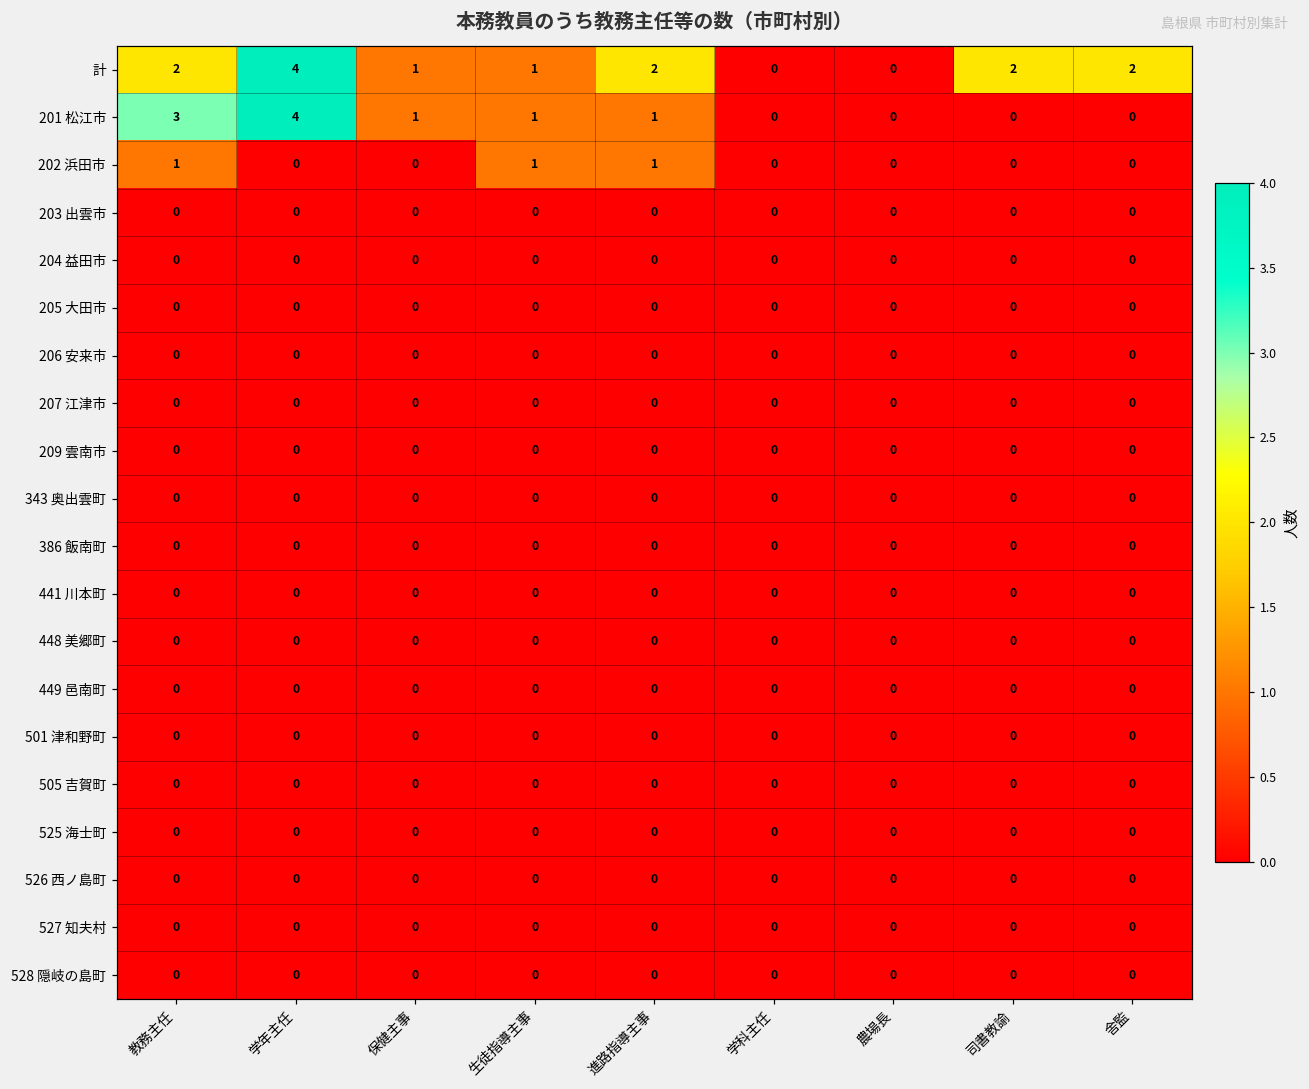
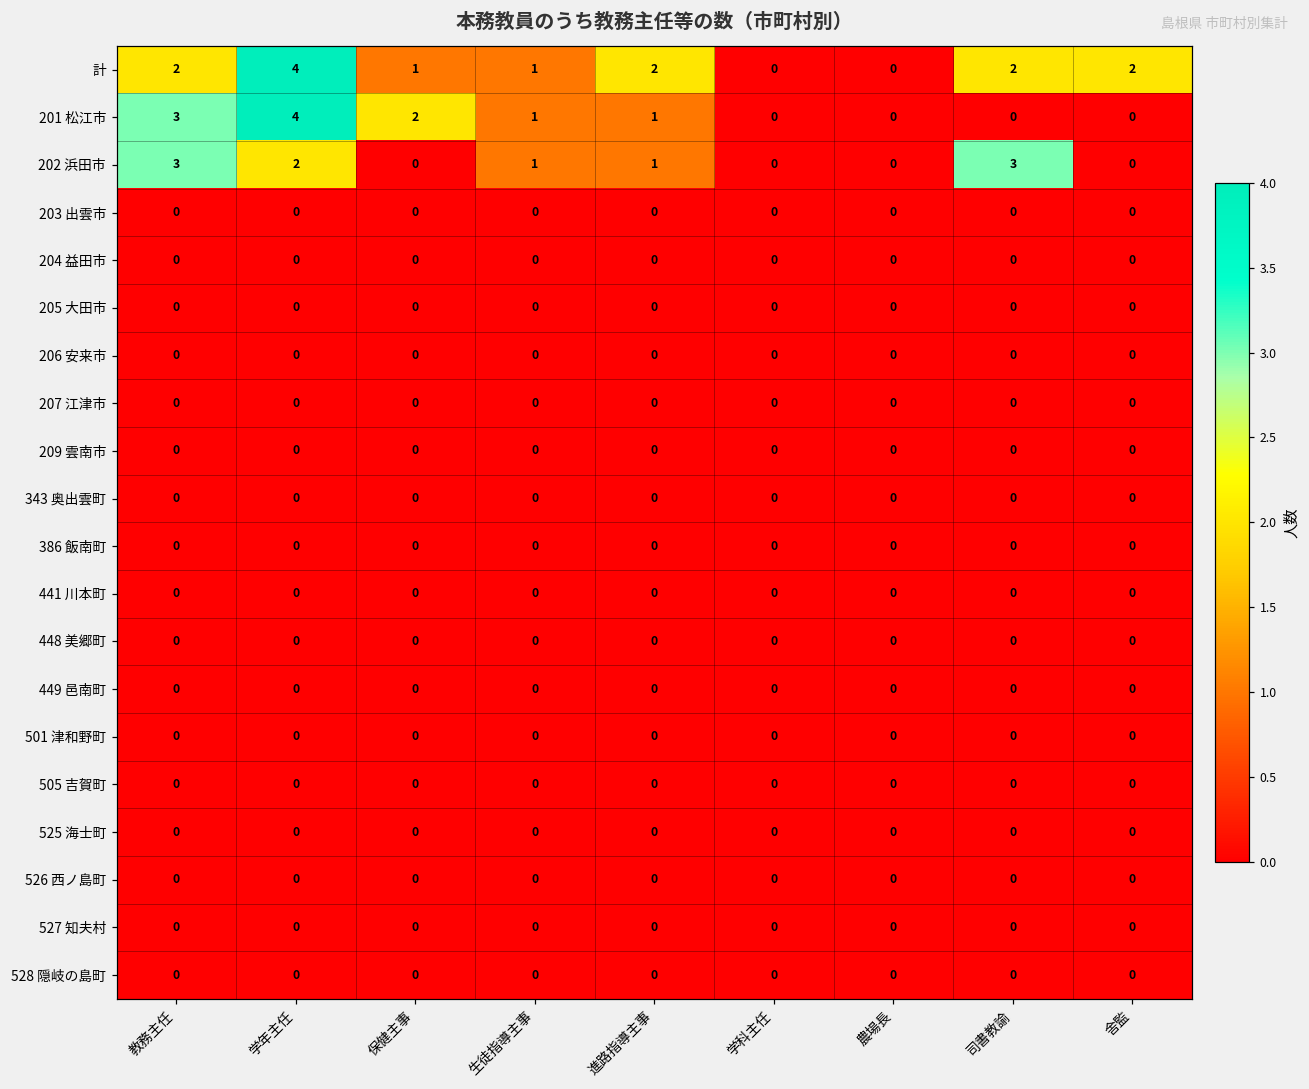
  {
    "計": {
      "教務主任": 2,
      "学年主任": 4,
      "保健主事": 1,
      "生徒指導主事": 1,
      "進路指導主事": 2,
      "学科主任": 0,
      "農場長": 0,
      "司書教諭": 2,
      "舎監": 2
    },
    "201 松江市": {
      "教務主任": 3,
      "学年主任": 4,
-     "保健主事": 1,
+     "保健主事": 2,
      "生徒指導主事": 1,
      "進路指導主事": 1,
      "学科主任": 0,
      "農場長": 0,
      "司書教諭": 0,
      "舎監": 0
    },
    "202 浜田市": {
-     "教務主任": 1,
-     "学年主任": 0,
+     "教務主任": 3,
+     "学年主任": 2,
      "保健主事": 0,
      "生徒指導主事": 1,
      "進路指導主事": 1,
      "学科主任": 0,
      "農場長": 0,
-     "司書教諭": 0,
+     "司書教諭": 3,
      "舎監": 0
    },
    "203 出雲市": {
      "教務主任": 0,
      "学年主任": 0,
      "保健主事": 0,
      "生徒指導主事": 0,
      "進路指導主事": 0,
      "学科主任": 0,
      "農場長": 0,
      "司書教諭": 0,
      "舎監": 0
    },
    "204 益田市": {
      "教務主任": 0,
      "学年主任": 0,
      "保健主事": 0,
      "生徒指導主事": 0,
      "進路指導主事": 0,
      "学科主任": 0,
      "農場長": 0,
      "司書教諭": 0,
      "舎監": 0
    },
    "205 大田市": {
      "教務主任": 0,
      "学年主任": 0,
      "保健主事": 0,
      "生徒指導主事": 0,
      "進路指導主事": 0,
      "学科主任": 0,
      "農場長": 0,
      "司書教諭": 0,
      "舎監": 0
    },
    "206 安来市": {
      "教務主任": 0,
      "学年主任": 0,
      "保健主事": 0,
      "生徒指導主事": 0,
      "進路指導主事": 0,
      "学科主任": 0,
      "農場長": 0,
      "司書教諭": 0,
      "舎監": 0
    },
    "207 江津市": {
      "教務主任": 0,
      "学年主任": 0,
      "保健主事": 0,
      "生徒指導主事": 0,
      "進路指導主事": 0,
      "学科主任": 0,
      "農場長": 0,
      "司書教諭": 0,
      "舎監": 0
    },
    "209 雲南市": {
      "教務主任": 0,
      "学年主任": 0,
      "保健主事": 0,
      "生徒指導主事": 0,
      "進路指導主事": 0,
      "学科主任": 0,
      "農場長": 0,
      "司書教諭": 0,
      "舎監": 0
    },
    "343 奥出雲町": {
      "教務主任": 0,
      "学年主任": 0,
      "保健主事": 0,
      "生徒指導主事": 0,
      "進路指導主事": 0,
      "学科主任": 0,
      "農場長": 0,
      "司書教諭": 0,
      "舎監": 0
    },
    "386 飯南町": {
      "教務主任": 0,
      "学年主任": 0,
      "保健主事": 0,
      "生徒指導主事": 0,
      "進路指導主事": 0,
      "学科主任": 0,
      "農場長": 0,
      "司書教諭": 0,
      "舎監": 0
    },
    "441 川本町": {
      "教務主任": 0,
      "学年主任": 0,
      "保健主事": 0,
      "生徒指導主事": 0,
      "進路指導主事": 0,
      "学科主任": 0,
      "農場長": 0,
      "司書教諭": 0,
      "舎監": 0
    },
    "448 美郷町": {
      "教務主任": 0,
      "学年主任": 0,
      "保健主事": 0,
      "生徒指導主事": 0,
      "進路指導主事": 0,
      "学科主任": 0,
      "農場長": 0,
      "司書教諭": 0,
      "舎監": 0
    },
    "449 邑南町": {
      "教務主任": 0,
      "学年主任": 0,
      "保健主事": 0,
      "生徒指導主事": 0,
      "進路指導主事": 0,
      "学科主任": 0,
      "農場長": 0,
      "司書教諭": 0,
      "舎監": 0
    },
    "501 津和野町": {
      "教務主任": 0,
      "学年主任": 0,
      "保健主事": 0,
      "生徒指導主事": 0,
      "進路指導主事": 0,
      "学科主任": 0,
      "農場長": 0,
      "司書教諭": 0,
      "舎監": 0
    },
    "505 吉賀町": {
      "教務主任": 0,
      "学年主任": 0,
      "保健主事": 0,
      "生徒指導主事": 0,
      "進路指導主事": 0,
      "学科主任": 0,
      "農場長": 0,
      "司書教諭": 0,
      "舎監": 0
    },
    "525 海士町": {
      "教務主任": 0,
      "学年主任": 0,
      "保健主事": 0,
      "生徒指導主事": 0,
      "進路指導主事": 0,
      "学科主任": 0,
      "農場長": 0,
      "司書教諭": 0,
      "舎監": 0
    },
    "526 西ノ島町": {
      "教務主任": 0,
      "学年主任": 0,
      "保健主事": 0,
      "生徒指導主事": 0,
      "進路指導主事": 0,
      "学科主任": 0,
      "農場長": 0,
      "司書教諭": 0,
      "舎監": 0
    },
    "527 知夫村": {
      "教務主任": 0,
      "学年主任": 0,
      "保健主事": 0,
      "生徒指導主事": 0,
      "進路指導主事": 0,
      "学科主任": 0,
      "農場長": 0,
      "司書教諭": 0,
      "舎監": 0
    },
    "528 隠岐の島町": {
      "教務主任": 0,
      "学年主任": 0,
      "保健主事": 0,
      "生徒指導主事": 0,
      "進路指導主事": 0,
      "学科主任": 0,
      "農場長": 0,
      "司書教諭": 0,
      "舎監": 0
    }
  }
